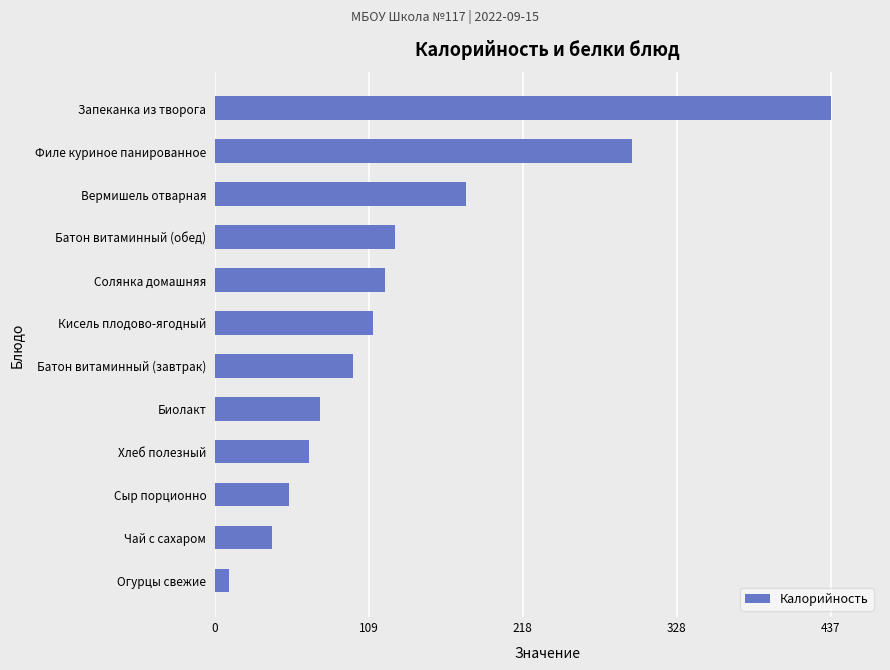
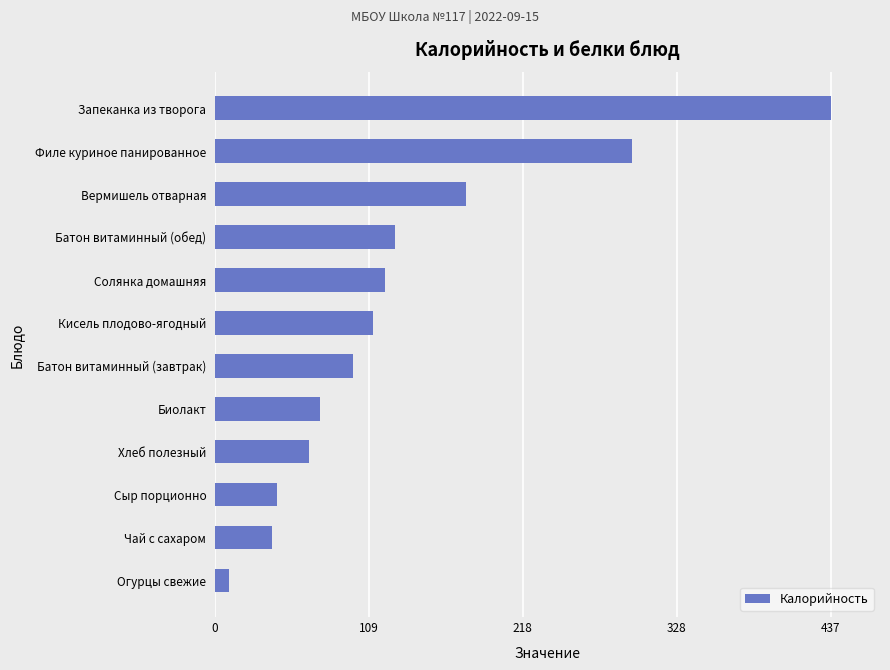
  {
    "Запеканка из творога": 437,
    "Филе куриное панированное": 296,
    "Вермишель отварная": 178,
    "Батон витаминный (обед)": 128,
    "Солянка домашняя": 121,
    "Кисель плодово-ягодный": 112,
    "Батон витаминный (завтрак)": 98,
    "Биолакт": 75,
    "Хлеб полезный": 67,
-   "Сыр порционно": 53,
+   "Сыр порционно": 44,
    "Чай с сахаром": 41,
    "Огурцы свежие": 10
  }
